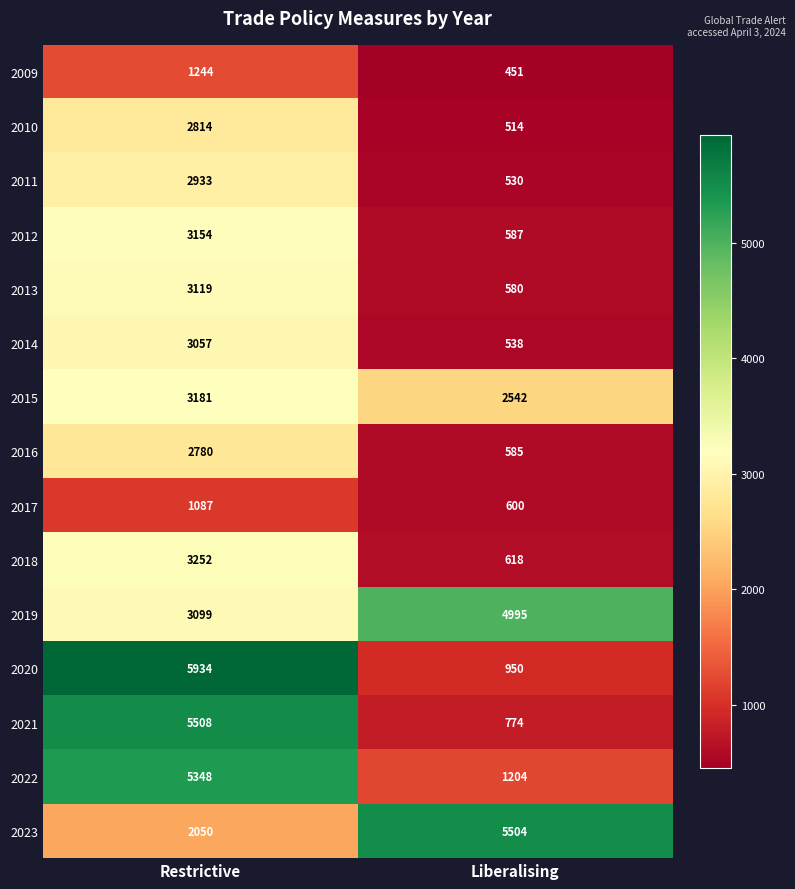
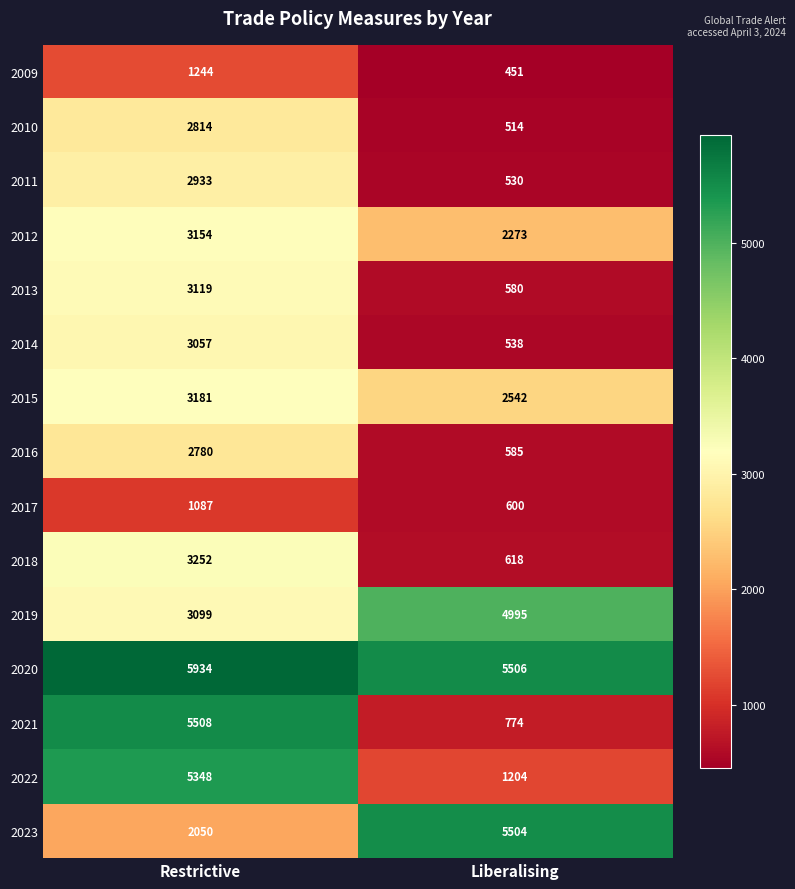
  {
    "2009": {
      "Restrictive": 1244,
      "Liberalising": 451
    },
    "2010": {
      "Restrictive": 2814,
      "Liberalising": 514
    },
    "2011": {
      "Restrictive": 2933,
      "Liberalising": 530
    },
    "2012": {
      "Restrictive": 3154,
-     "Liberalising": 587
+     "Liberalising": 2273
    },
    "2013": {
      "Restrictive": 3119,
      "Liberalising": 580
    },
    "2014": {
      "Restrictive": 3057,
      "Liberalising": 538
    },
    "2015": {
      "Restrictive": 3181,
      "Liberalising": 2542
    },
    "2016": {
      "Restrictive": 2780,
      "Liberalising": 585
    },
    "2017": {
      "Restrictive": 1087,
      "Liberalising": 600
    },
    "2018": {
      "Restrictive": 3252,
      "Liberalising": 618
    },
    "2019": {
      "Restrictive": 3099,
      "Liberalising": 4995
    },
    "2020": {
      "Restrictive": 5934,
-     "Liberalising": 950
+     "Liberalising": 5506
    },
    "2021": {
      "Restrictive": 5508,
      "Liberalising": 774
    },
    "2022": {
      "Restrictive": 5348,
      "Liberalising": 1204
    },
    "2023": {
      "Restrictive": 2050,
      "Liberalising": 5504
    }
  }
